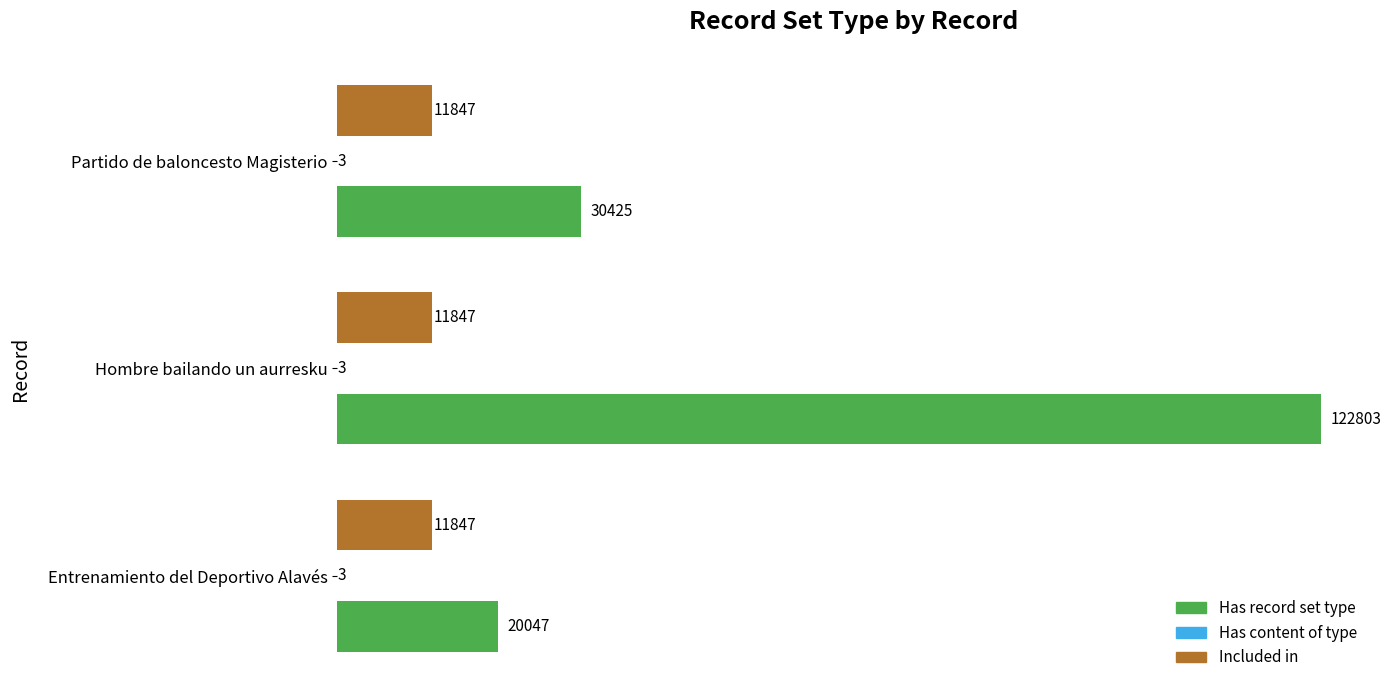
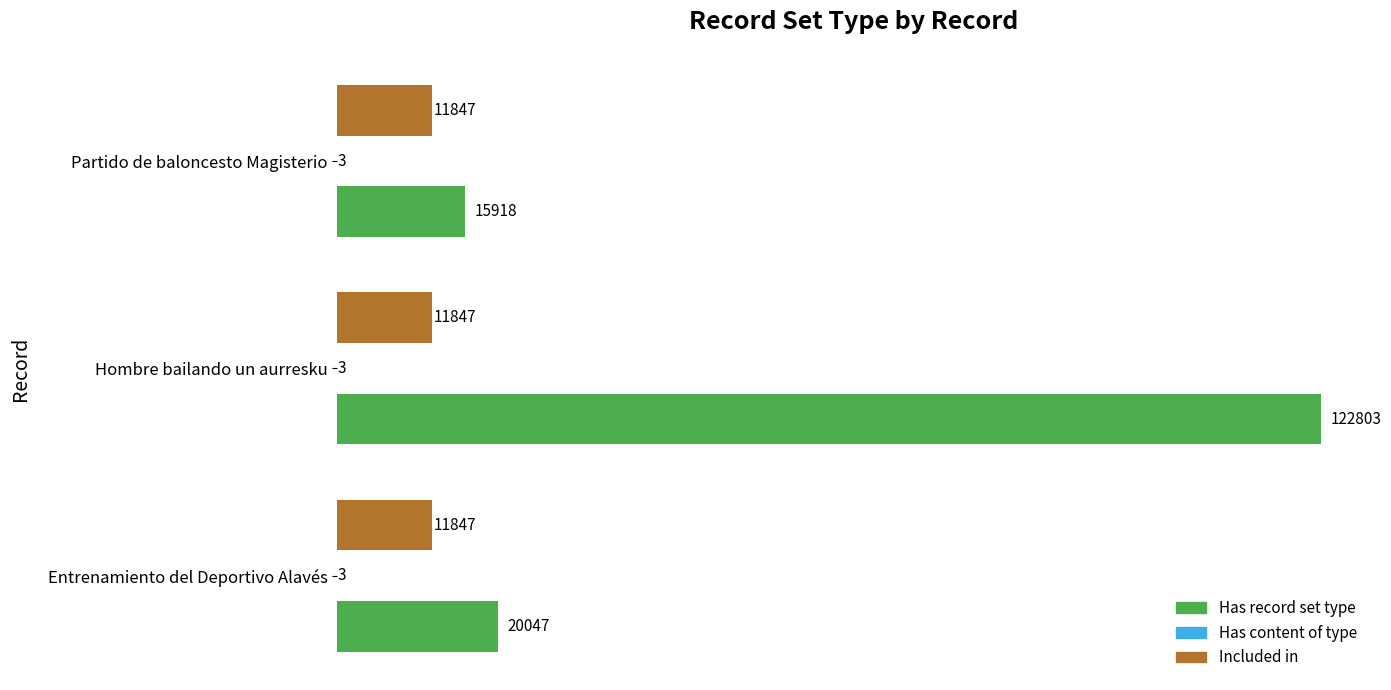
  {
    "Has record set type": {
-     "Partido de baloncesto Magisterio": 30425,
+     "Partido de baloncesto Magisterio": 15918,
      "Hombre bailando un aurresku": 122803,
      "Entrenamiento del Deportivo Alavés": 20047
    },
    "Has content of type": {
      "Partido de baloncesto Magisterio": 3,
      "Hombre bailando un aurresku": 3,
      "Entrenamiento del Deportivo Alavés": 3
    },
    "Included in": {
      "Partido de baloncesto Magisterio": 11847,
      "Hombre bailando un aurresku": 11847,
      "Entrenamiento del Deportivo Alavés": 11847
    }
  }
